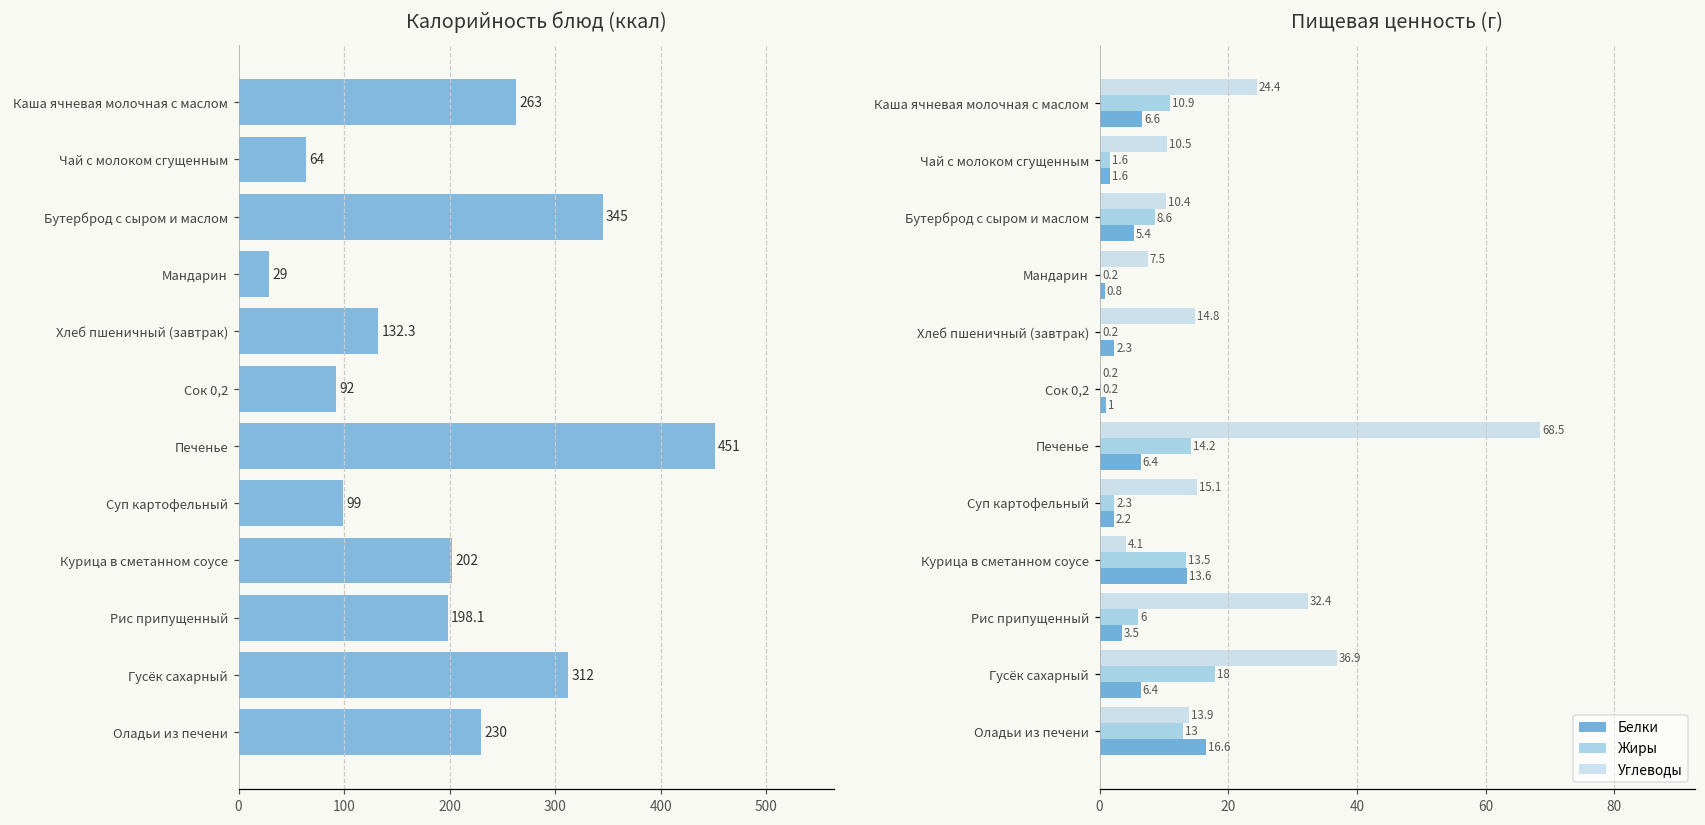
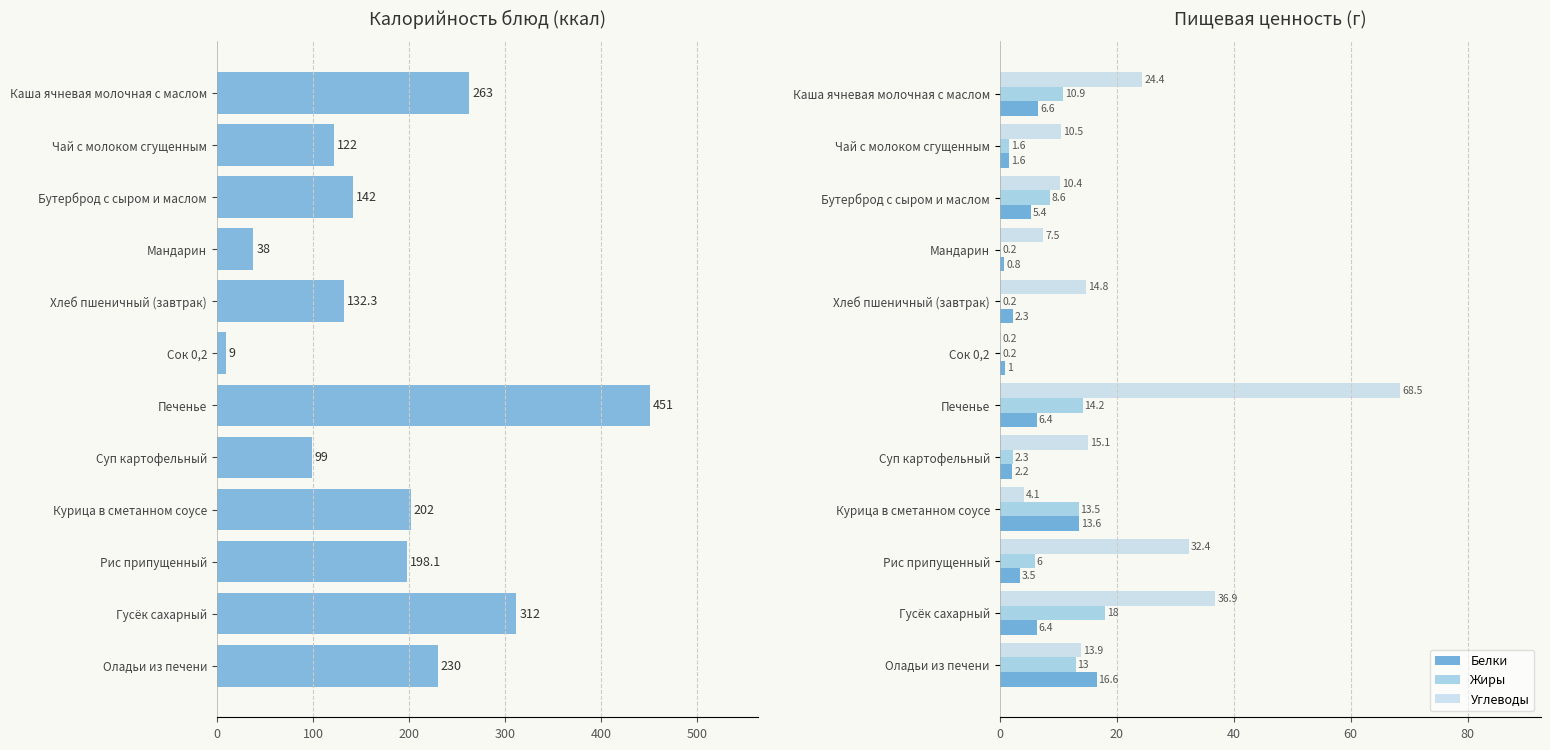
  {
    "Калорийность блюд (ккал)": {
      "Каша ячневая молочная с маслом": 263,
-     "Чай с молоком сгущенным": 64,
-     "Бутерброд с сыром и маслом": 345,
-     "Мандарин": 29,
+     "Чай с молоком сгущенным": 122,
+     "Бутерброд с сыром и маслом": 142,
+     "Мандарин": 38,
      "Хлеб пшеничный (завтрак)": 132.3,
-     "Сок 0,2": 92,
+     "Сок 0,2": 9,
      "Печенье": 451,
      "Суп картофельный": 99,
      "Курица в сметанном соусе": 202,
      "Рис припущенный": 198.1,
      "Гусёк сахарный": 312,
      "Оладьи из печени": 230
    }
  }
